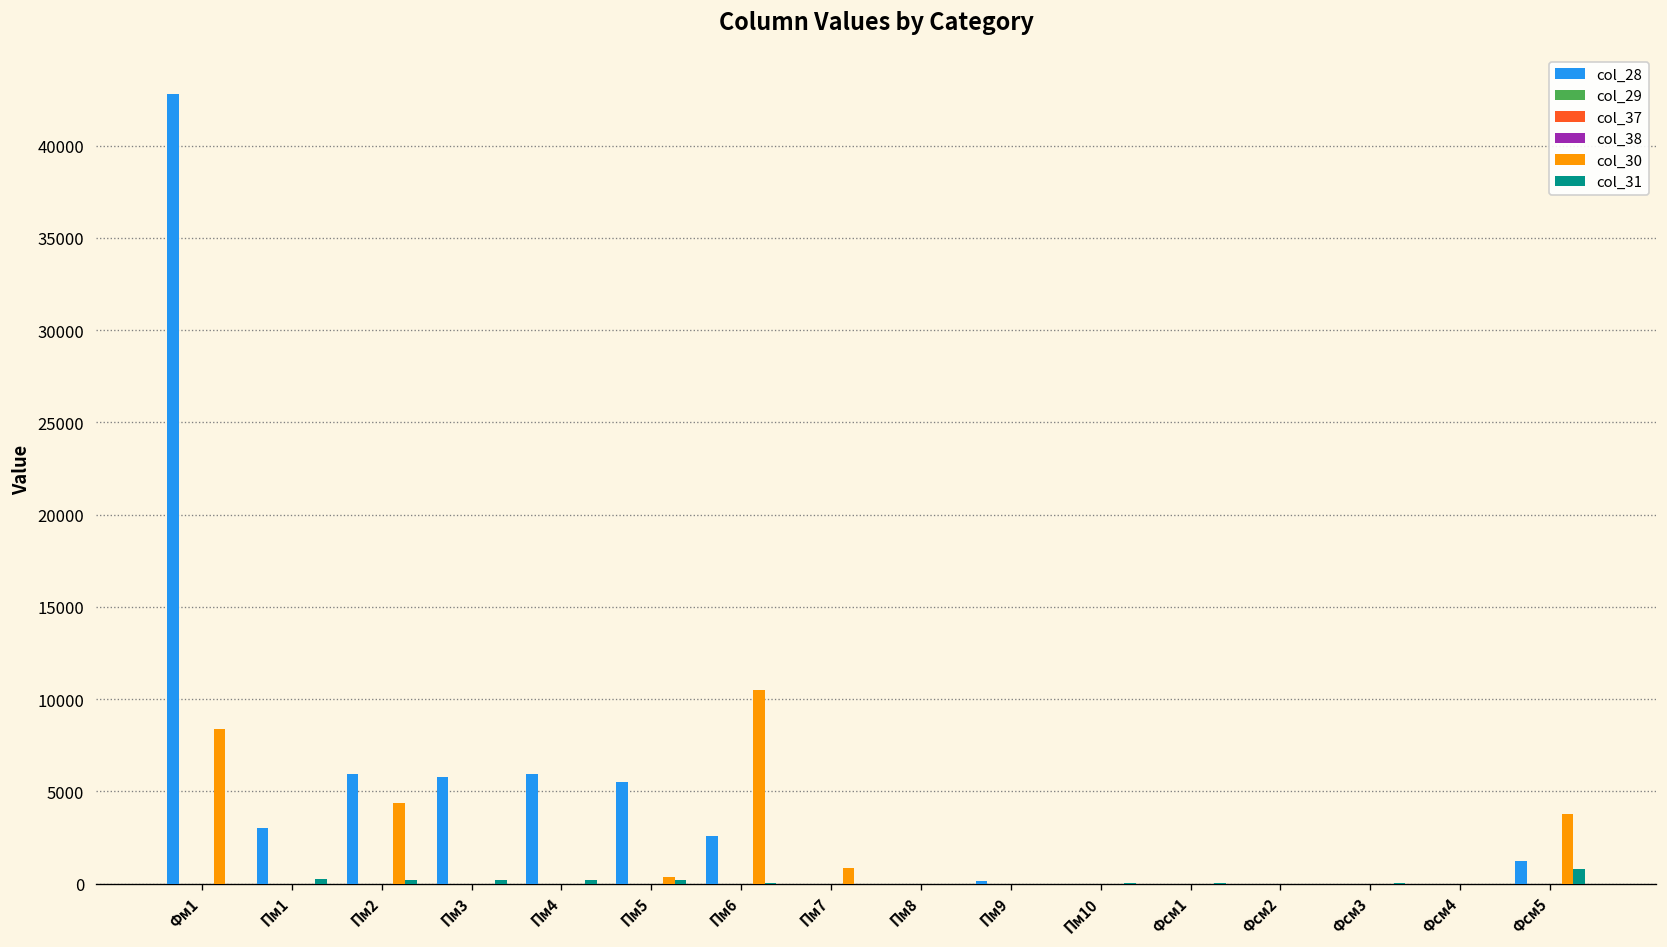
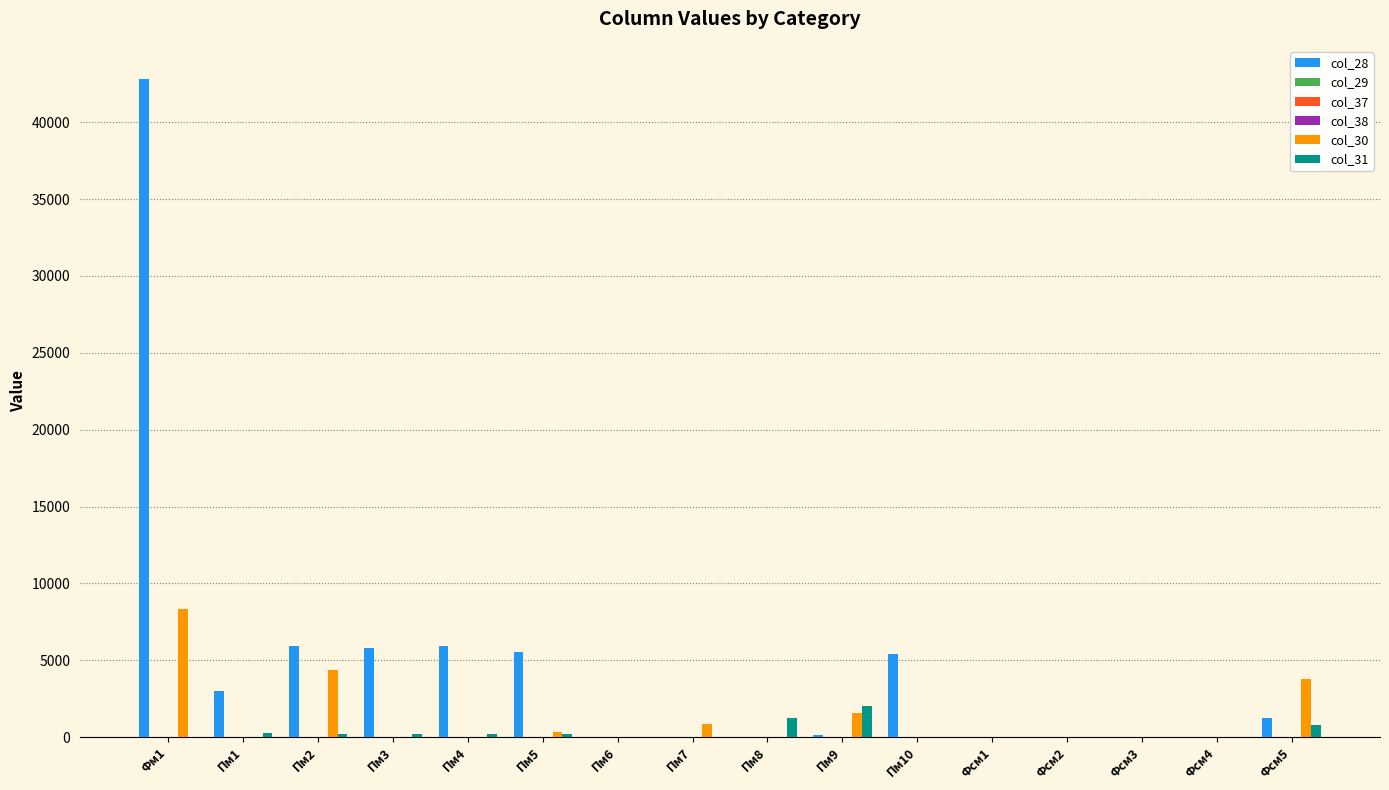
  {
    "col_28": {
      "Фм1": 42800,
      "Пм1": 3000,
      "Пм2": 5900,
      "Пм3": 5800,
      "Пм4": 5900,
      "Пм5": 5500,
-     "Пм6": 2600,
+     "Пм6": 0,
      "Пм7": 0,
      "Пм8": 0,
-     "Пм10": 0,
+     "Пм10": 5400,
      "Фсм1": 0,
      "Фсм2": 0,
      "Фсм3": 0,
      "Фсм4": 0,
      "Фсм5": 1200
    },
    "col_29": {
      "Фм1": 0,
      "Пм1": 0,
      "Пм2": 0,
      "Пм3": 0,
      "Пм4": 0,
      "Пм5": 0,
      "Пм6": 0,
      "Пм7": 0,
      "Пм8": 0,
      "Пм9": 0,
      "Пм10": 0,
      "Фсм1": 0,
      "Фсм2": 0,
      "Фсм3": 0,
      "Фсм4": 0,
      "Фсм5": 0
    },
    "col_37": {
      "Фм1": 0,
      "Пм1": 0,
      "Пм2": 0,
      "Пм3": 0,
      "Пм4": 0,
      "Пм5": 0,
      "Пм6": 0,
      "Пм7": 0,
      "Пм8": 0,
      "Пм9": 0,
      "Пм10": 0,
      "Фсм1": 0,
      "Фсм2": 0,
      "Фсм3": 0,
      "Фсм4": 0,
      "Фсм5": 0
    },
    "col_38": {
      "Фм1": 0,
      "Пм1": 0,
      "Пм2": 0,
      "Пм3": 0,
      "Пм4": 0,
      "Пм5": 0,
      "Пм6": 0,
      "Пм7": 0,
      "Пм8": 0,
      "Пм9": 0,
      "Пм10": 0,
      "Фсм1": 0,
      "Фсм2": 0,
      "Фсм3": 0,
      "Фсм4": 0,
      "Фсм5": 0
    },
    "col_30": {
      "Фм1": 8400,
      "Пм1": 0,
      "Пм2": 4400,
      "Пм3": 0,
      "Пм4": 0,
      "Пм5": 300,
-     "Пм6": 10500,
+     "Пм6": 0,
      "Пм7": 800,
      "Пм8": 0,
-     "Пм9": 0,
+     "Пм9": 1600,
      "Пм10": 0,
      "Фсм1": 0,
      "Фсм2": 0,
      "Фсм3": 0,
      "Фсм4": 0,
      "Фсм5": 3800
    },
    "col_31": {
      "Фм1": 0,
      "Пм1": 300,
      "Пм2": 200,
      "Пм3": 200,
      "Пм4": 200,
      "Пм5": 200,
-     "Пм8": 0,
-     "Пм9": 0,
+     "Пм8": 1200,
+     "Пм9": 2000,
      "Фсм5": 800
    }
  }
